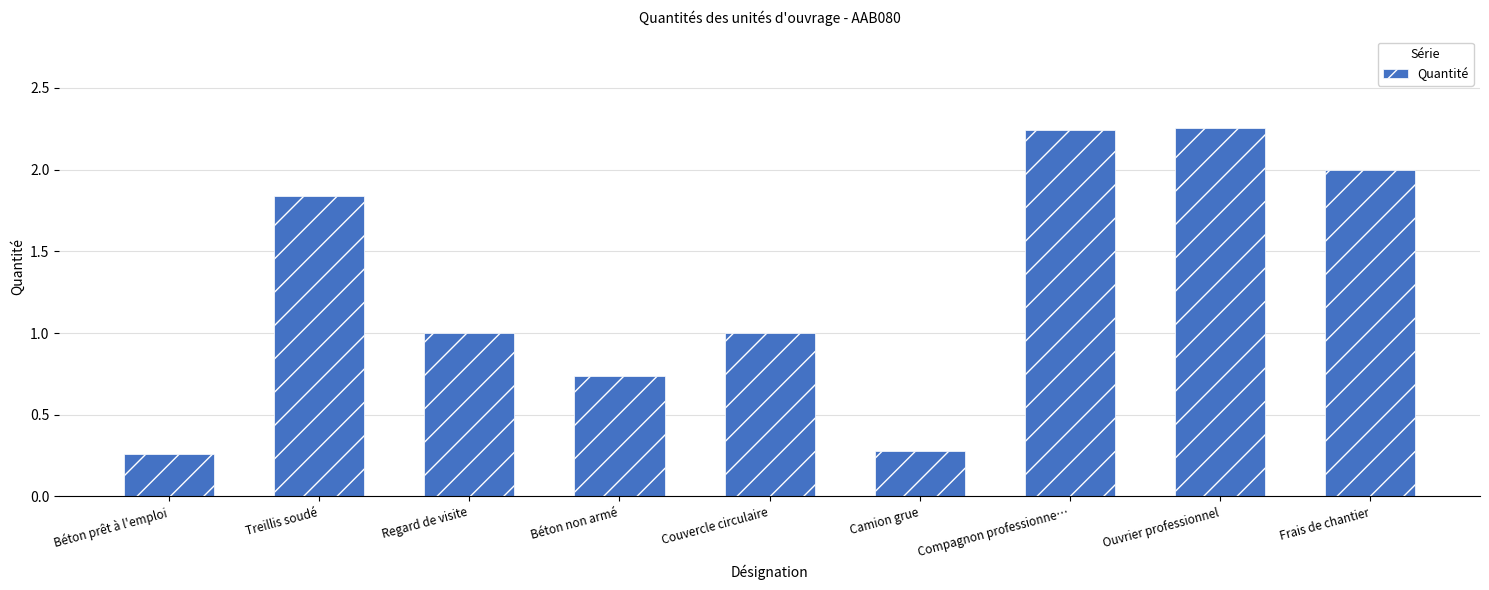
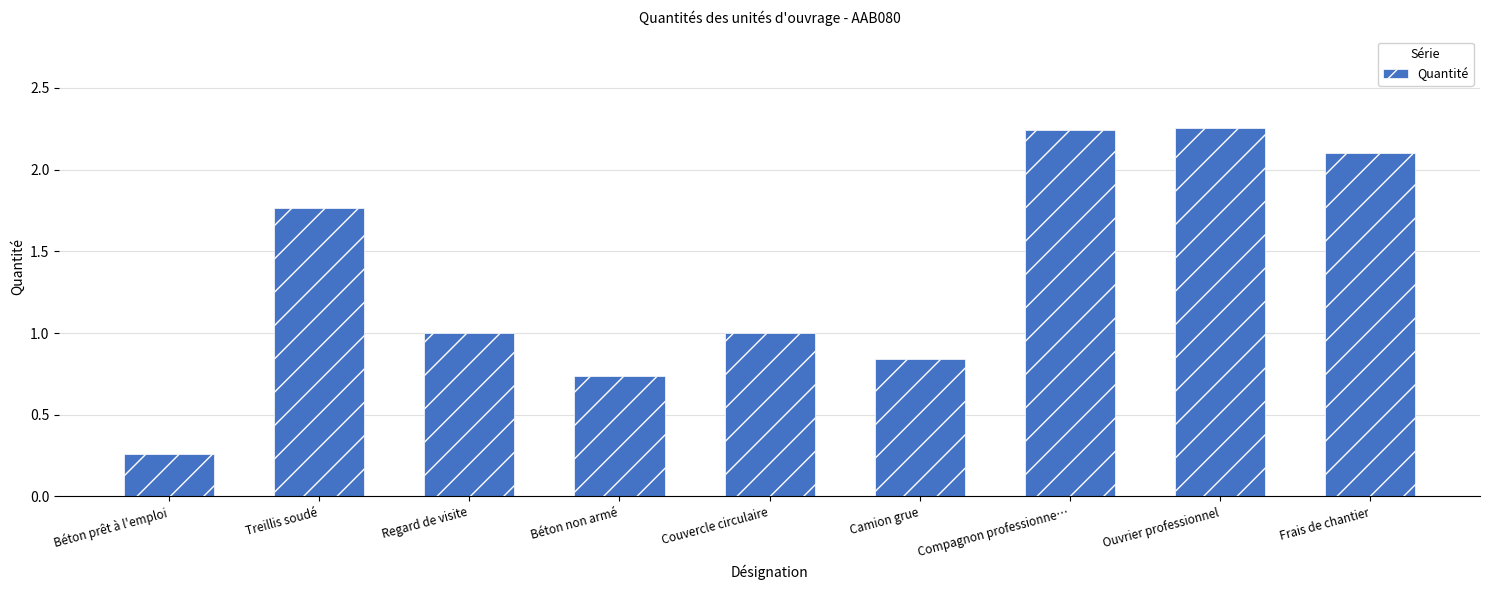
  {
    "Béton prêt à l'emploi": 0.26,
-   "Treillis soudé": 1.84,
+   "Treillis soudé": 1.77,
    "Regard de visite": 1.00,
    "Béton non armé": 0.74,
    "Couvercle circulaire": 1.00,
-   "Camion grue": 0.28,
+   "Camion grue": 0.84,
    "Compagnon professionne…": 2.25,
    "Ouvrier professionnel": 2.25,
-   "Frais de chantier": 2.0
+   "Frais de chantier": 2.1
  }
